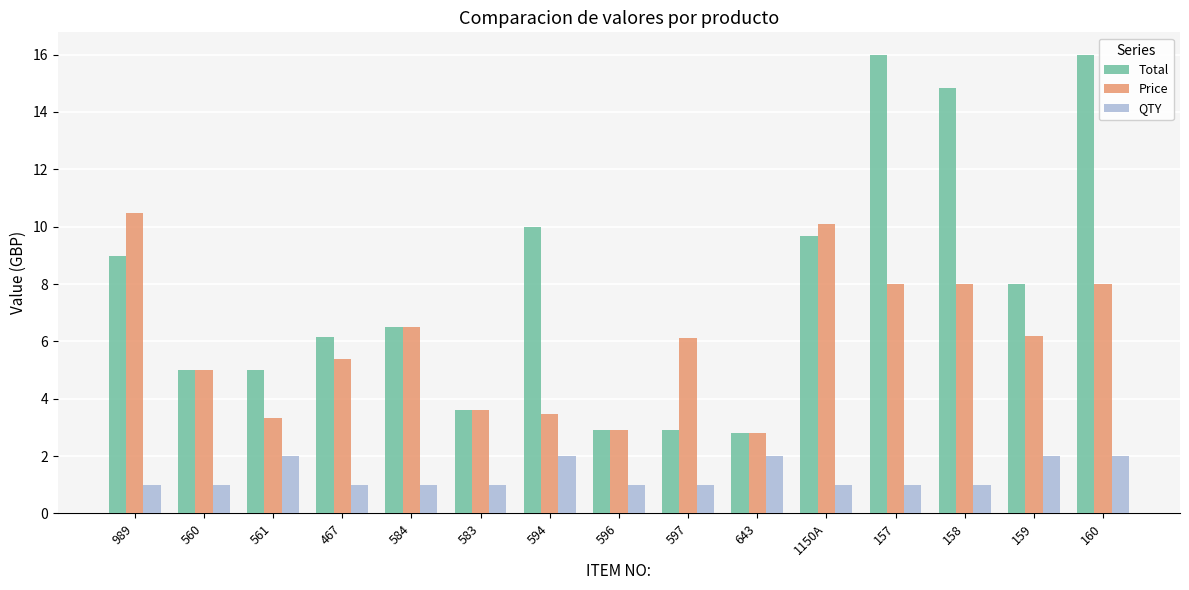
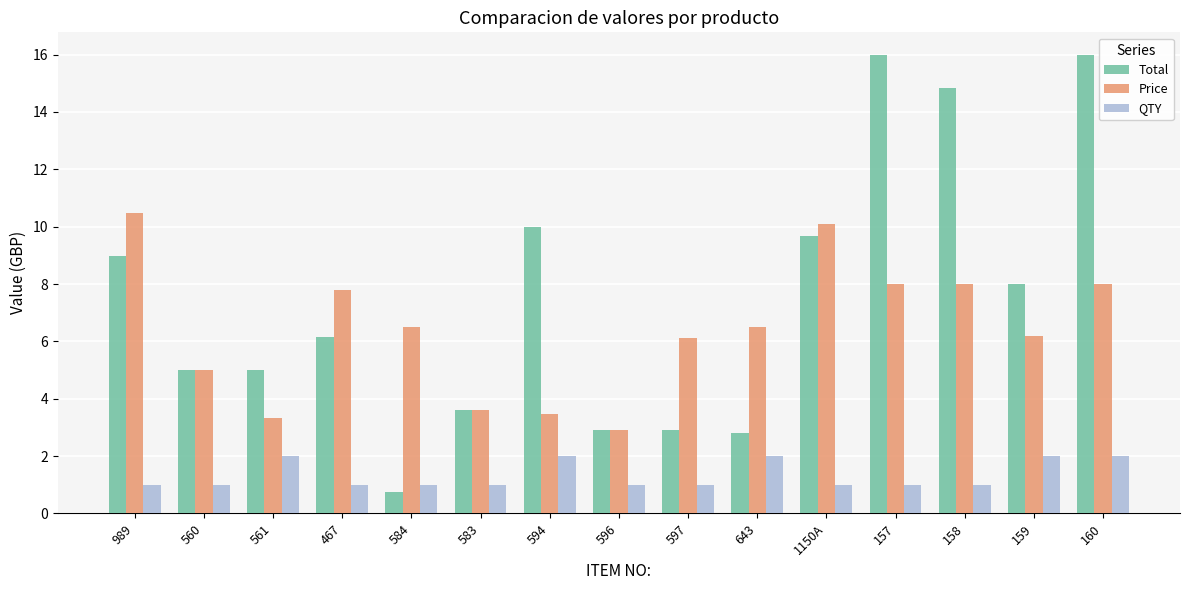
  {
    "Total": {
      "989": 9.0,
      "560": 5.0,
      "561": 5.0,
      "467": 6.1,
-     "584": 6.5,
+     "584": 0.7,
      "583": 3.6,
      "594": 10.0,
      "596": 2.9,
      "597": 2.9,
      "643": 2.8,
      "1150A": 9.7,
      "157": 16.0,
      "158": 14.8,
      "159": 8.0,
      "160": 16.0
    },
    "Price": {
      "989": 10.5,
      "560": 5.0,
      "561": 3.3,
-     "467": 5.4,
+     "467": 7.8,
      "584": 6.5,
      "583": 3.6,
      "594": 3.5,
      "596": 2.9,
      "597": 6.1,
-     "643": 2.8,
+     "643": 6.5,
      "1150A": 10.1,
      "157": 8.0,
      "158": 8.0,
      "159": 6.2,
      "160": 8.0
    },
    "QTY": {
      "989": 1.0,
      "560": 1.0,
      "561": 2.0,
      "467": 1.0,
      "584": 1.0,
      "583": 1.0,
      "594": 2.0,
      "596": 1.0,
      "597": 1.0,
      "643": 2.0,
      "1150A": 1.0,
      "157": 1.0,
      "158": 1.0,
      "159": 2.0,
      "160": 2.0
    }
  }
